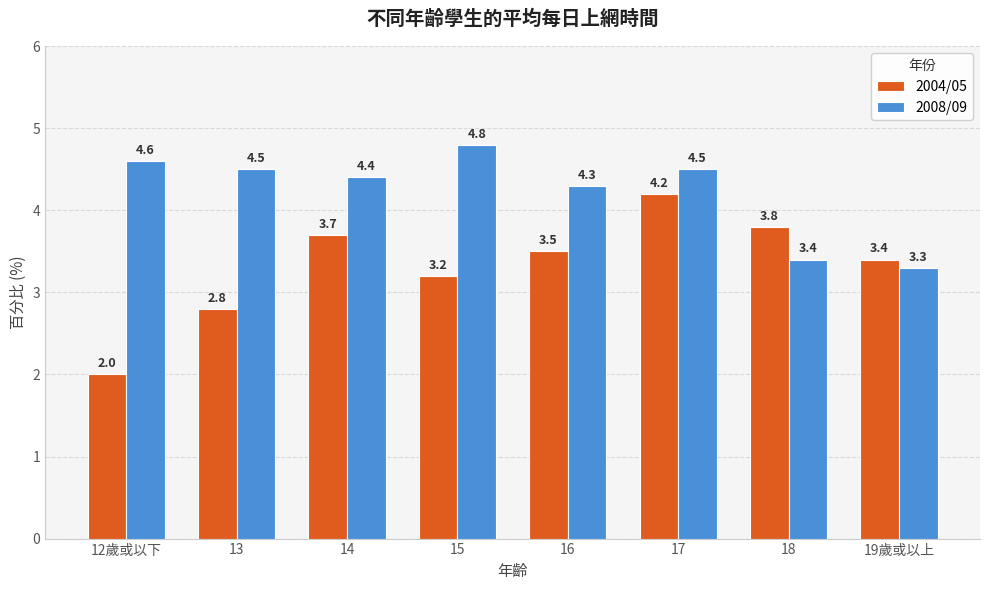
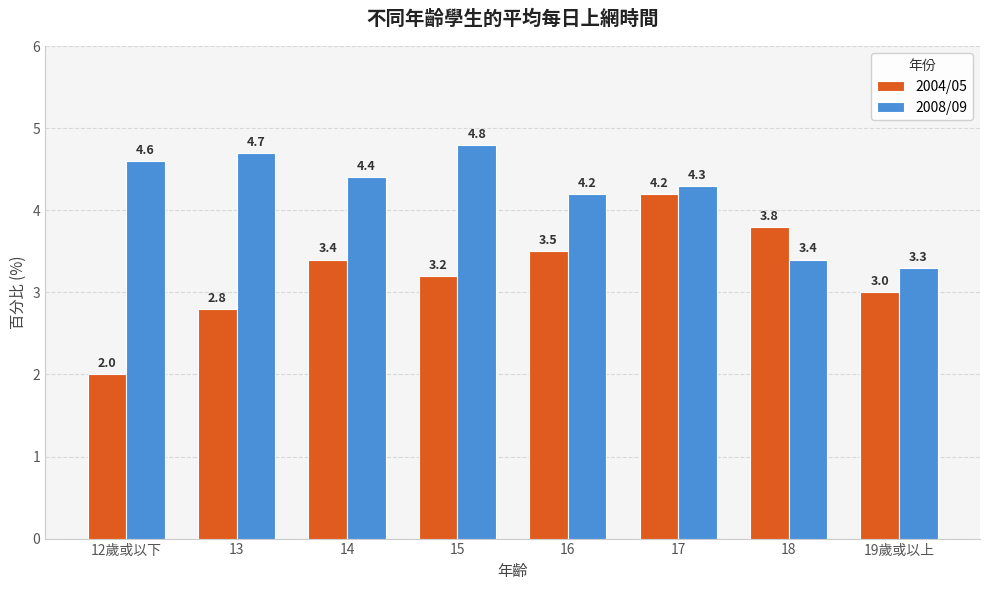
  {
    "2004/05": {
      "12歲或以下": 2.0,
      "13": 2.8,
-     "14": 3.7,
+     "14": 3.4,
      "15": 3.2,
      "16": 3.5,
      "17": 4.2,
      "18": 3.8,
-     "19歲或以上": 3.4
+     "19歲或以上": 3.0
    },
    "2008/09": {
      "12歲或以下": 4.6,
-     "13": 4.5,
+     "13": 4.7,
      "14": 4.4,
      "15": 4.8,
-     "16": 4.3,
-     "17": 4.5,
+     "16": 4.2,
+     "17": 4.3,
      "18": 3.4,
      "19歲或以上": 3.3
    }
  }
